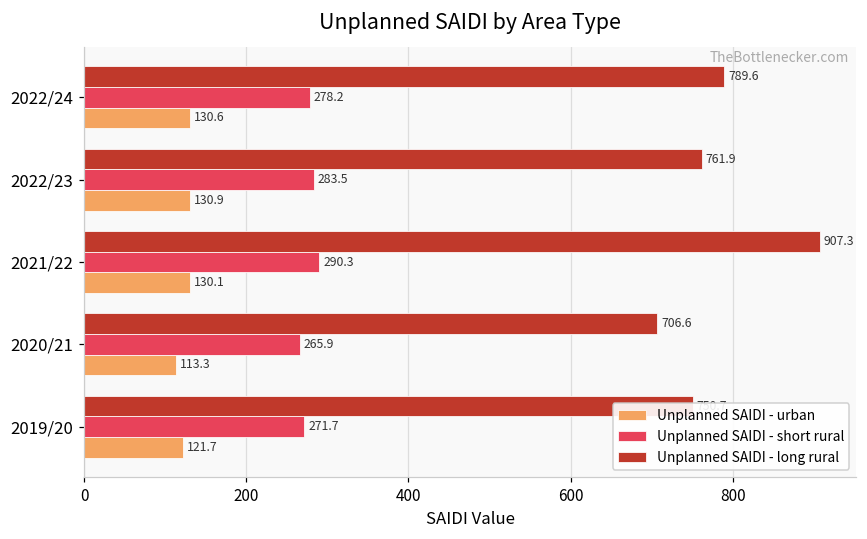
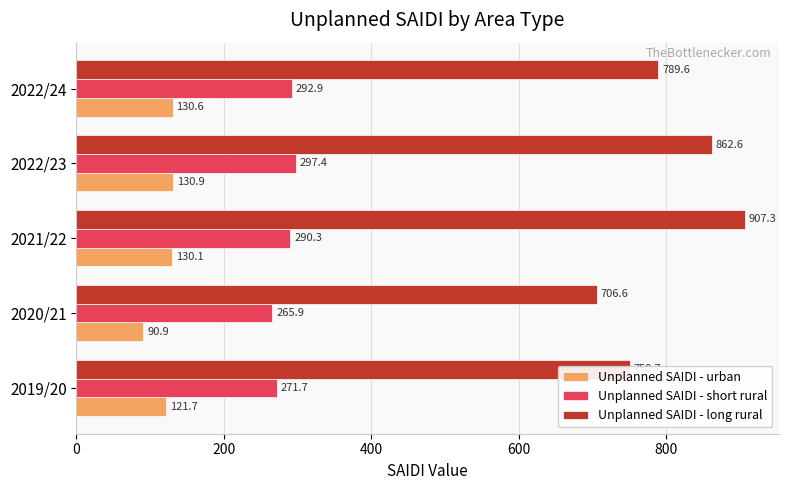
  {
    "Unplanned SAIDI - urban": {
      "2022/24": 130.6,
      "2022/23": 130.9,
      "2021/22": 130.1,
-     "2020/21": 113.3,
+     "2020/21": 90.9,
      "2019/20": 121.7
    },
    "Unplanned SAIDI - short rural": {
-     "2022/24": 278.2,
-     "2022/23": 283.5,
+     "2022/24": 292.9,
+     "2022/23": 297.4,
      "2021/22": 290.3,
      "2020/21": 265.9,
      "2019/20": 271.7
    },
    "Unplanned SAIDI - long rural": {
      "2022/24": 789.6,
-     "2022/23": 761.9,
+     "2022/23": 862.6,
      "2021/22": 907.3,
      "2020/21": 706.6
    }
  }
